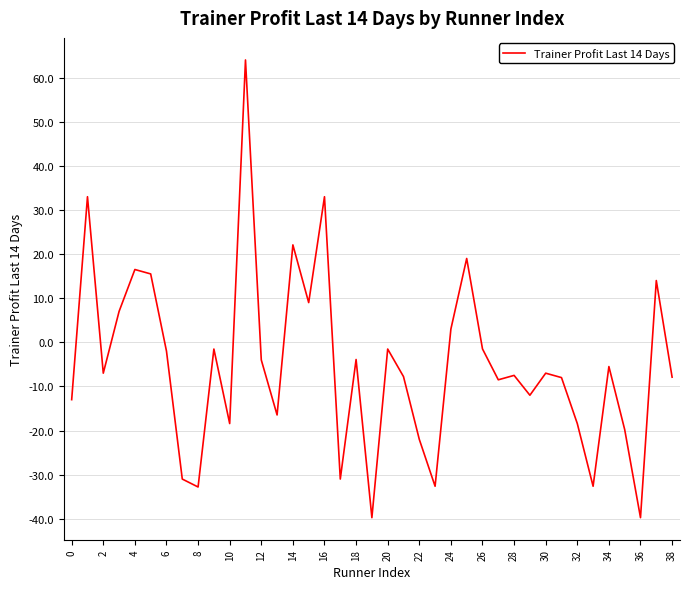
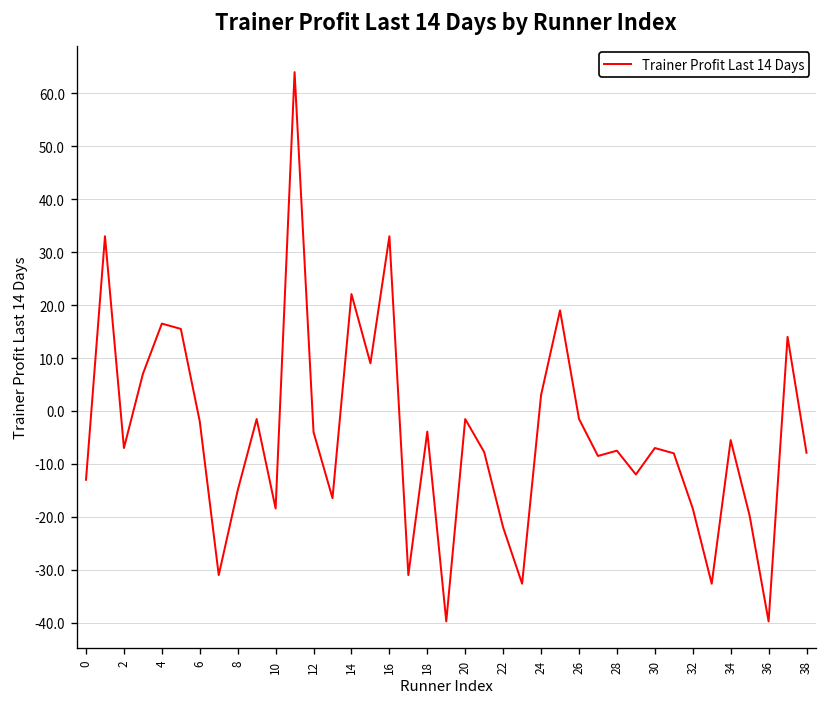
  {
    "0": -13,
    "2": -7,
    "4": 17,
    "6": -2,
-   "8": -33,
+   "8": -15,
    "10": -18,
    "12": -4,
    "14": 22,
    "16": 33,
    "18": -4,
    "20": -2,
    "22": -22,
    "24": 3,
    "26": -2,
    "28": -8,
    "30": -7,
    "32": -18,
    "34": -6,
    "36": -40,
    "38": -8
  }
